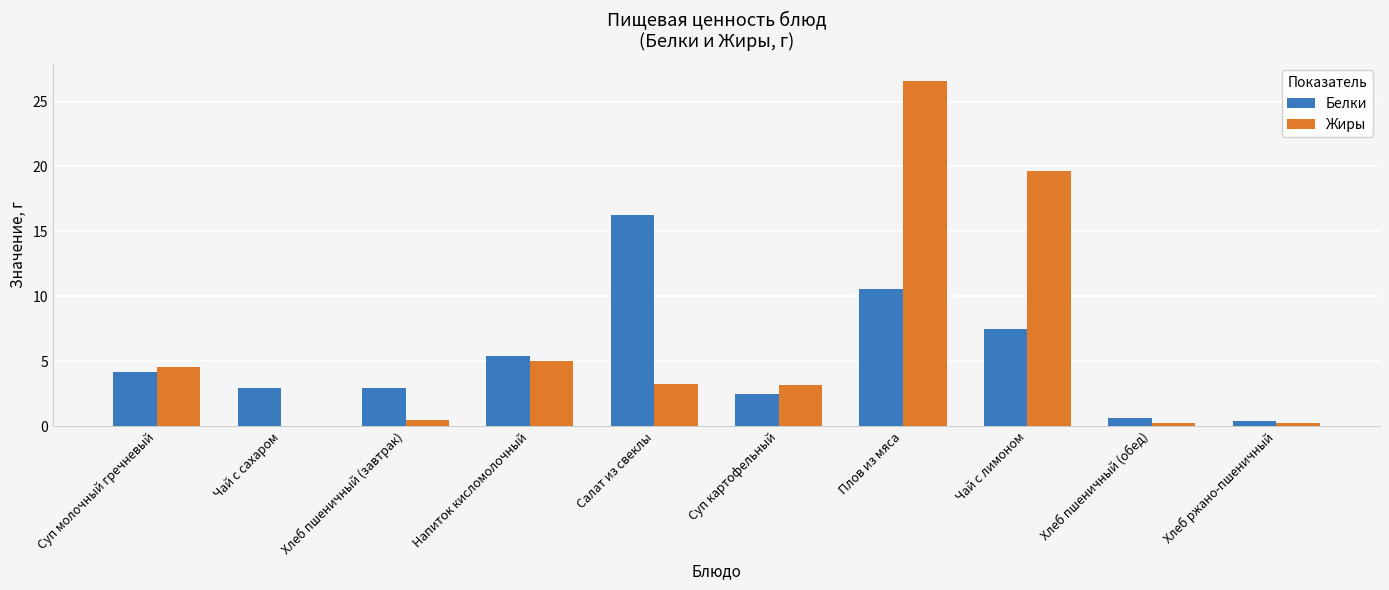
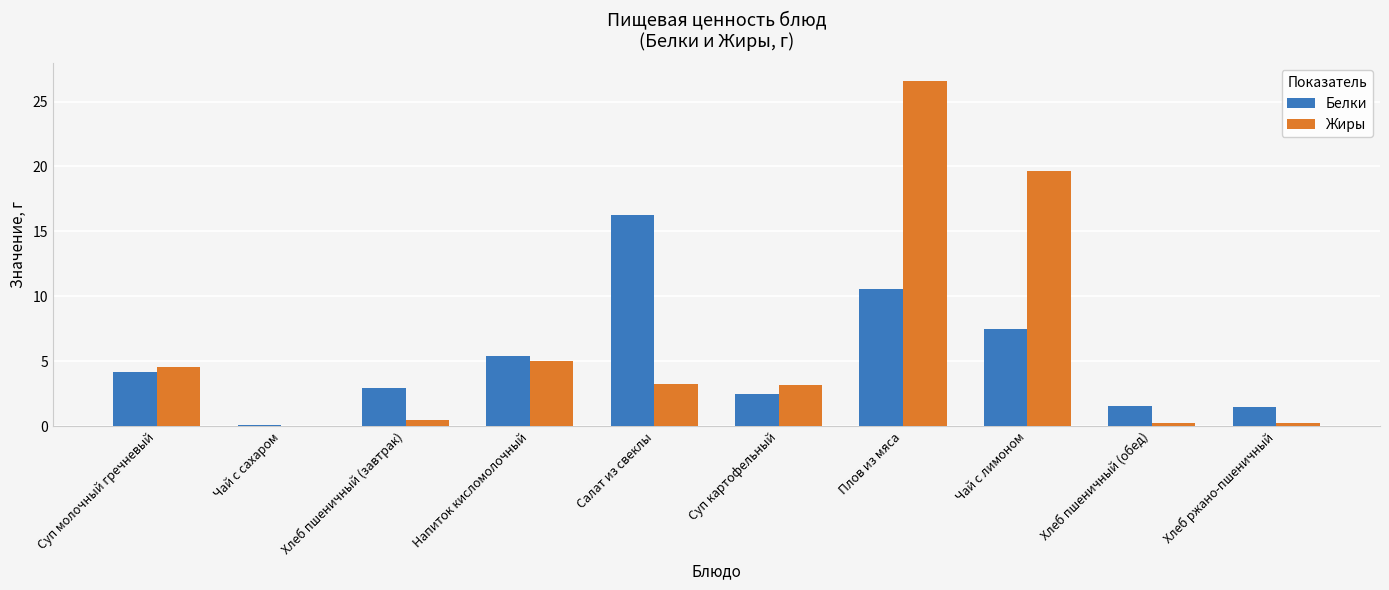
  {
    "Белки": {
      "Суп молочный гречневый": 4.2,
-     "Чай с сахаром": 2.9,
+     "Чай с сахаром": 0.1,
      "Хлеб пшеничный (завтрак)": 3.0,
      "Напиток кисломолочный": 5.4,
      "Салат из свеклы": 16.3,
      "Суп картофельный": 2.5,
      "Плов из мяса": 10.6,
      "Чай с лимоном": 7.5,
-     "Хлеб пшеничный (обед)": 0.7,
-     "Хлеб ржано-пшеничный": 0.4
+     "Хлеб пшеничный (обед)": 1.5,
+     "Хлеб ржано-пшеничный": 1.5
    },
    "Жиры": {
      "Суп молочный гречневый": 4.6,
      "Хлеб пшеничный (завтрак)": 0.5,
      "Напиток кисломолочный": 5.0,
      "Салат из свеклы": 3.2,
      "Суп картофельный": 3.2,
      "Плов из мяса": 26.6,
      "Чай с лимоном": 19.6,
      "Хлеб пшеничный (обед)": 0.2,
      "Хлеб ржано-пшеничный": 0.2
    }
  }
